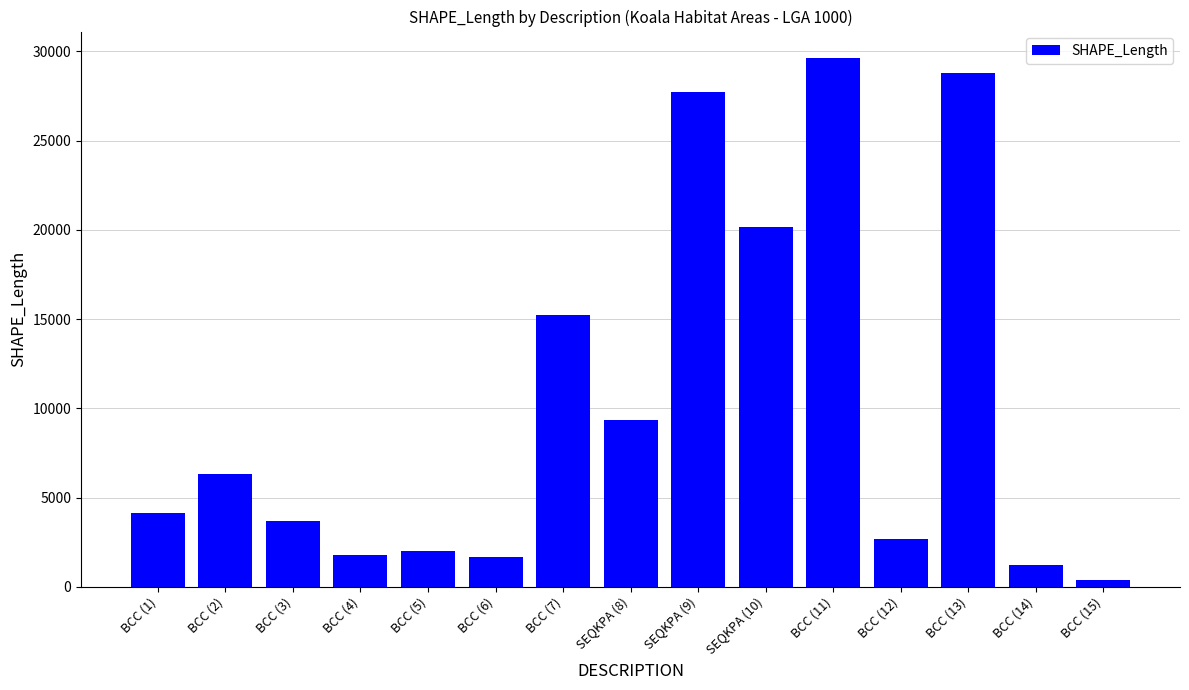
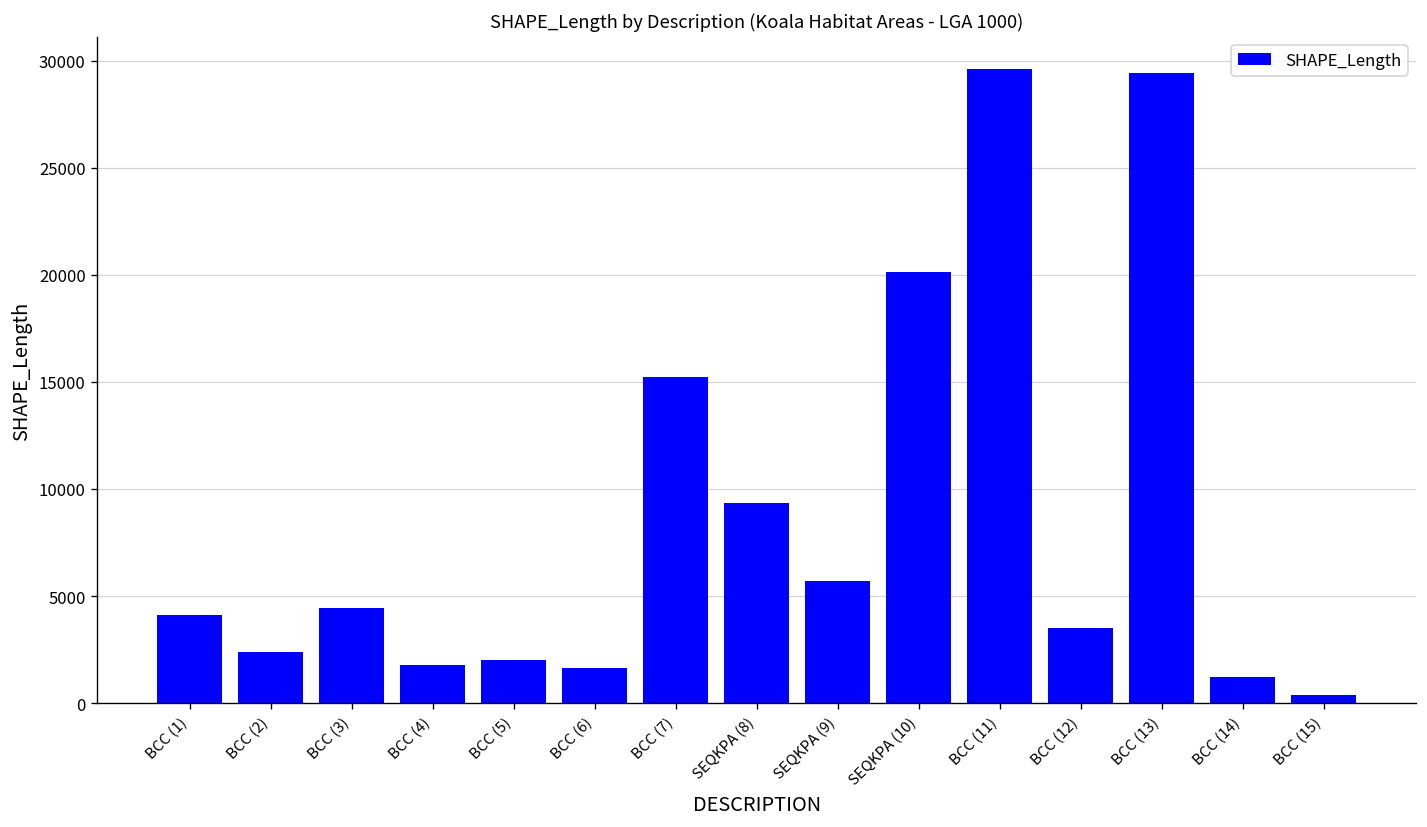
  {
    "BCC (1)": 4100,
-   "BCC (2)": 6300,
-   "BCC (3)": 3700,
+   "BCC (2)": 2400,
+   "BCC (3)": 4400,
    "BCC (4)": 1800,
    "BCC (5)": 2000,
    "BCC (6)": 1600,
    "BCC (7)": 15200,
    "SEQKPA (8)": 9400,
-   "SEQKPA (9)": 27700,
+   "SEQKPA (9)": 5700,
    "SEQKPA (10)": 20100,
    "BCC (11)": 29600,
-   "BCC (12)": 2700,
-   "BCC (13)": 28800,
+   "BCC (12)": 3500,
+   "BCC (13)": 29400,
    "BCC (14)": 1200,
    "BCC (15)": 400
  }
